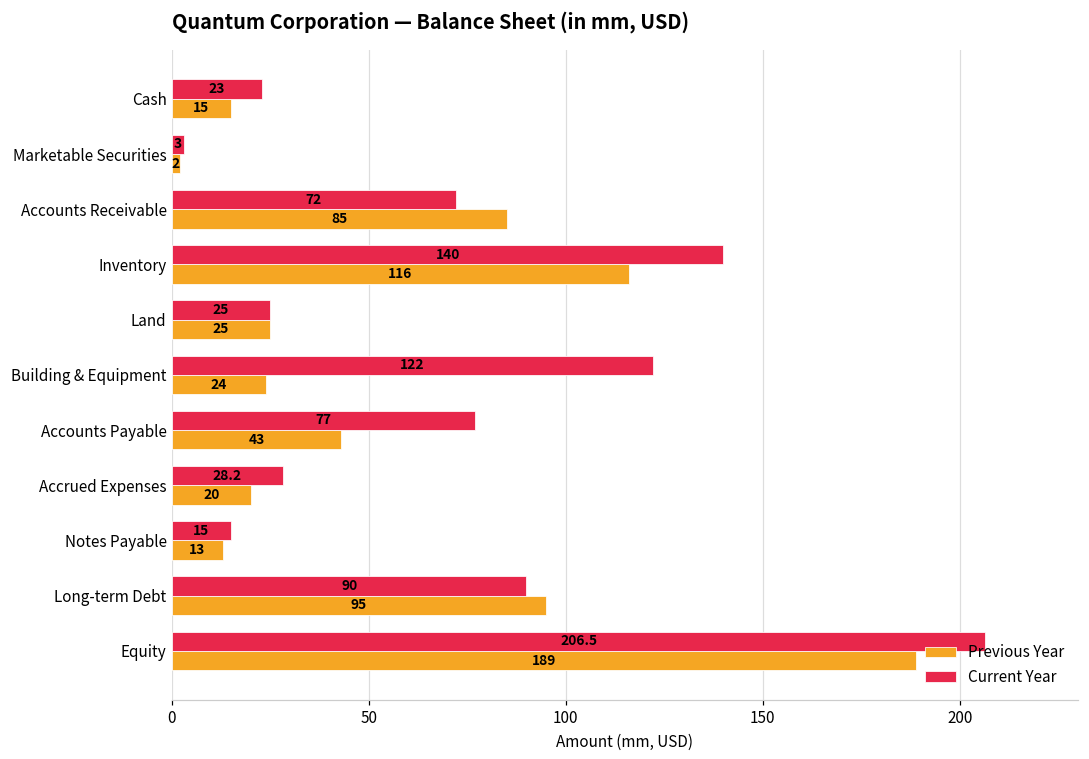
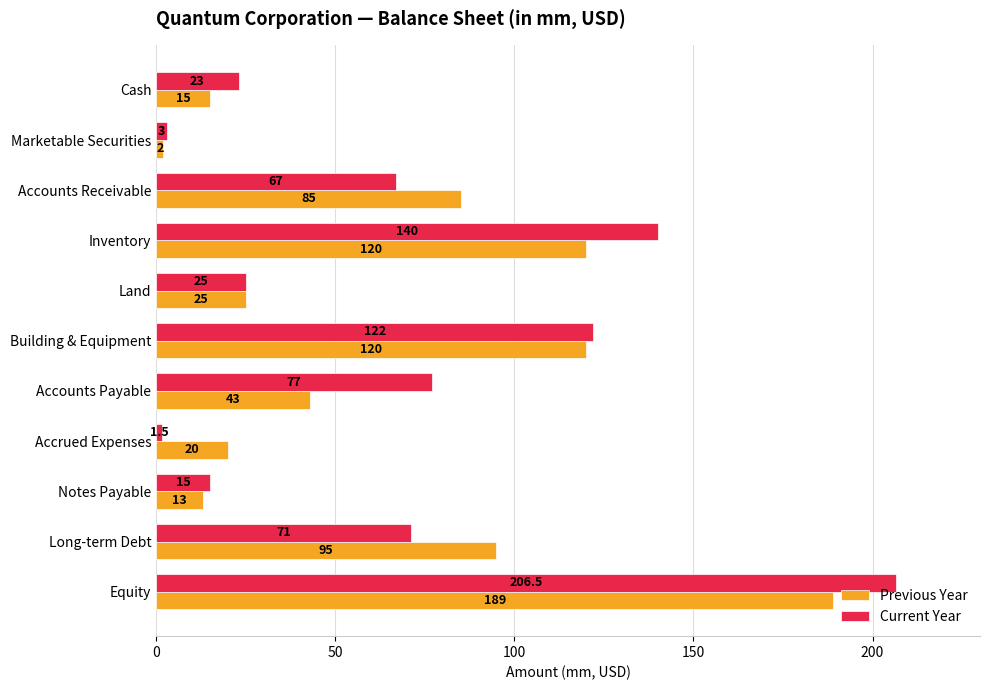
  {
    "Previous Year": {
      "Cash": 15,
      "Marketable Securities": 2,
      "Accounts Receivable": 85,
-     "Inventory": 116,
+     "Inventory": 120,
      "Land": 25,
-     "Building & Equipment": 24,
+     "Building & Equipment": 120,
      "Accounts Payable": 43,
      "Accrued Expenses": 20,
      "Notes Payable": 13,
      "Long-term Debt": 95,
      "Equity": 189
    },
    "Current Year": {
      "Cash": 23,
      "Marketable Securities": 3,
-     "Accounts Receivable": 72,
+     "Accounts Receivable": 67,
      "Inventory": 140,
      "Land": 25,
      "Building & Equipment": 122,
      "Accounts Payable": 77,
-     "Accrued Expenses": 28.2,
+     "Accrued Expenses": 1.5,
      "Notes Payable": 15,
-     "Long-term Debt": 90,
+     "Long-term Debt": 71,
      "Equity": 206.5
    }
  }
